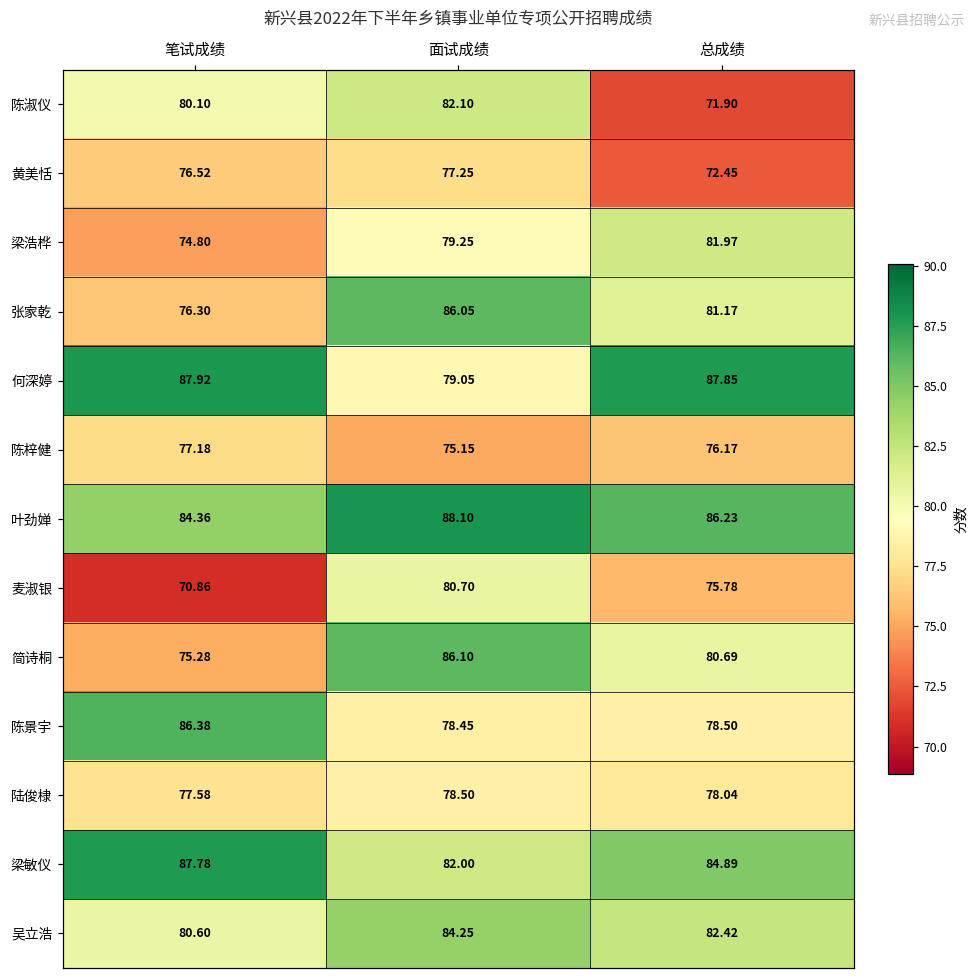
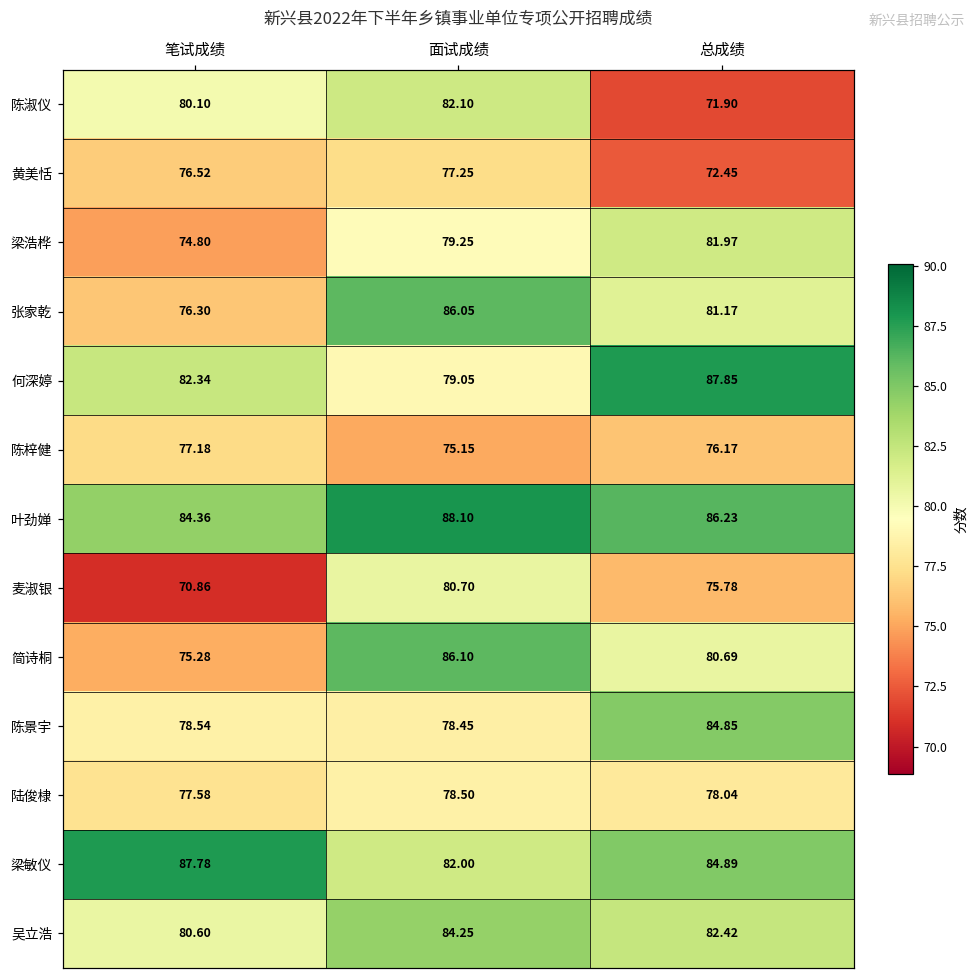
  {
    "陈淑仪": {
      "笔试成绩": 80.10,
      "面试成绩": 82.10,
      "总成绩": 71.90
    },
    "黄美恬": {
      "笔试成绩": 76.52,
      "面试成绩": 77.25,
      "总成绩": 72.45
    },
    "梁浩桦": {
      "笔试成绩": 74.80,
      "面试成绩": 79.25,
      "总成绩": 81.97
    },
    "张家乾": {
      "笔试成绩": 76.30,
      "面试成绩": 86.05,
      "总成绩": 81.17
    },
    "何深婷": {
-     "笔试成绩": 87.92,
+     "笔试成绩": 82.34,
      "面试成绩": 79.05,
      "总成绩": 87.85
    },
    "陈梓健": {
      "笔试成绩": 77.18,
      "面试成绩": 75.15,
      "总成绩": 76.17
    },
    "叶劲婵": {
      "笔试成绩": 84.36,
      "面试成绩": 88.10,
      "总成绩": 86.23
    },
    "麦淑银": {
      "笔试成绩": 70.86,
      "面试成绩": 80.70,
      "总成绩": 75.78
    },
    "简诗桐": {
      "笔试成绩": 75.28,
      "面试成绩": 86.10,
      "总成绩": 80.69
    },
    "陈景宇": {
-     "笔试成绩": 86.38,
+     "笔试成绩": 78.54,
      "面试成绩": 78.45,
-     "总成绩": 78.50
+     "总成绩": 84.85
    },
    "陆俊棣": {
      "笔试成绩": 77.58,
      "面试成绩": 78.50,
      "总成绩": 78.04
    },
    "梁敏仪": {
      "笔试成绩": 87.78,
      "面试成绩": 82.00,
      "总成绩": 84.89
    },
    "吴立浩": {
      "笔试成绩": 80.60,
      "面试成绩": 84.25,
      "总成绩": 82.42
    }
  }
